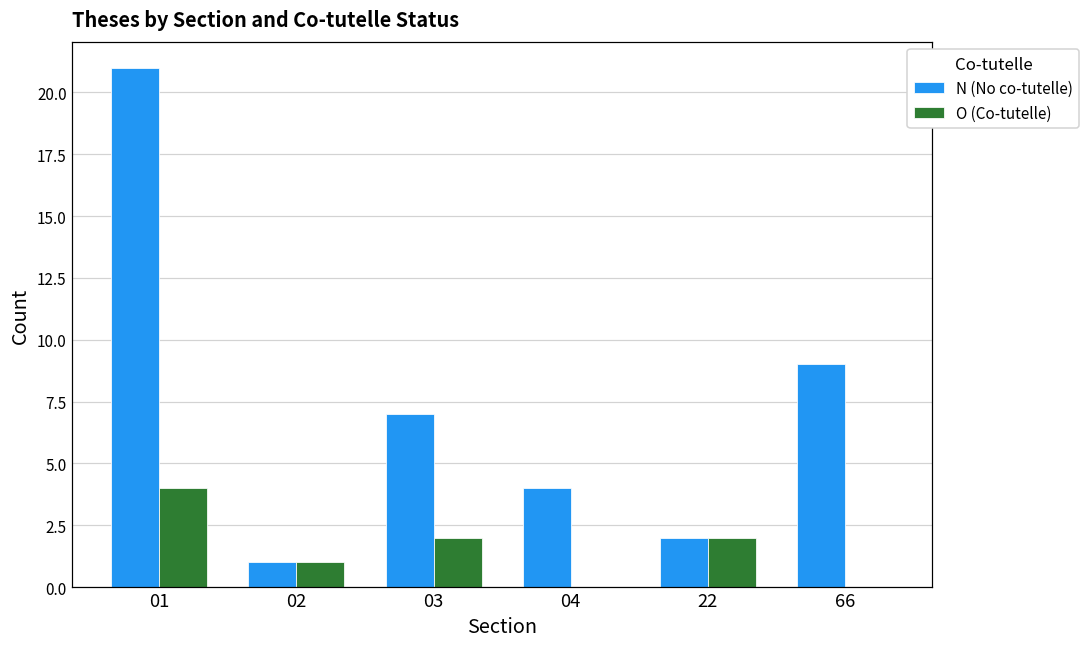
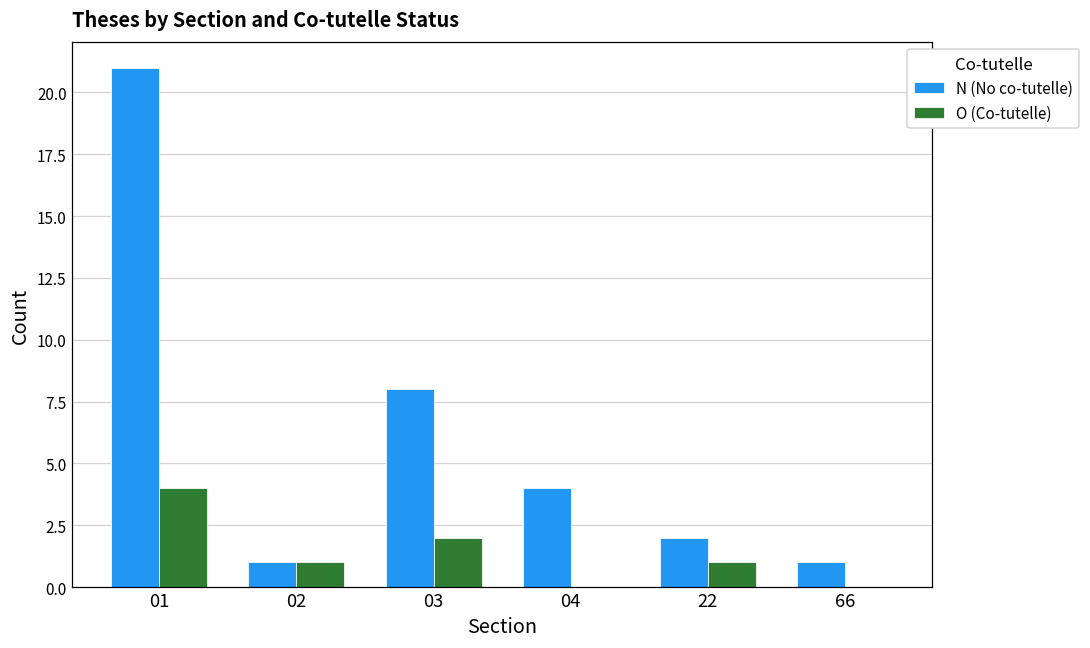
  {
    "N (No co-tutelle)": {
      "01": 21,
      "02": 1,
-     "03": 7,
+     "03": 8,
      "04": 4,
      "22": 2,
-     "66": 9
+     "66": 1
    },
    "O (Co-tutelle)": {
      "01": 4,
      "02": 1,
      "03": 2,
      "04": 0,
-     "22": 2,
+     "22": 1,
      "66": 0
    }
  }
